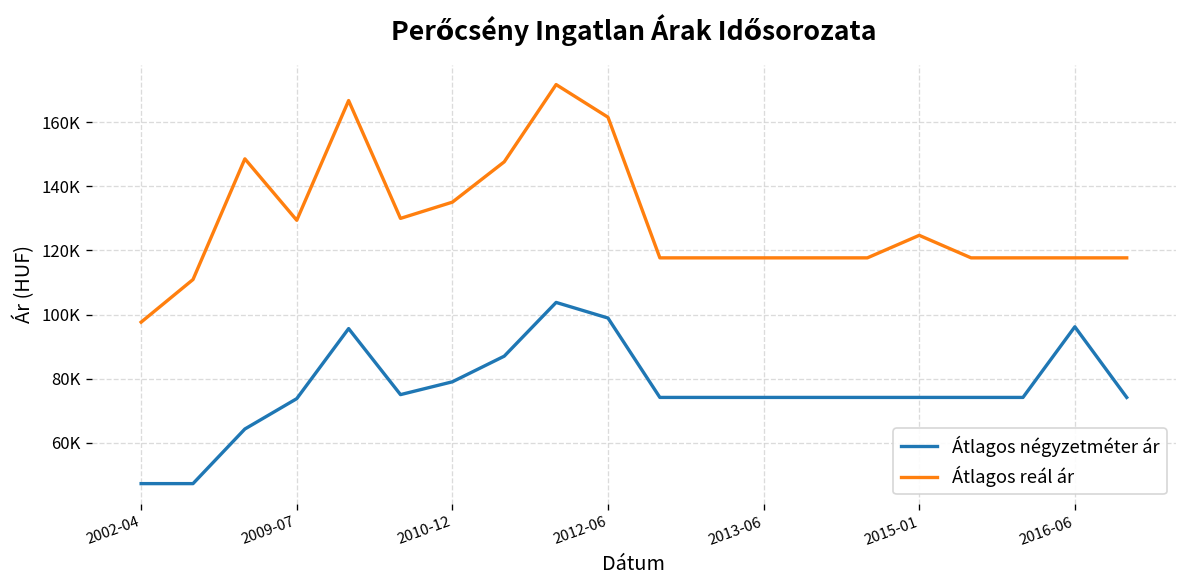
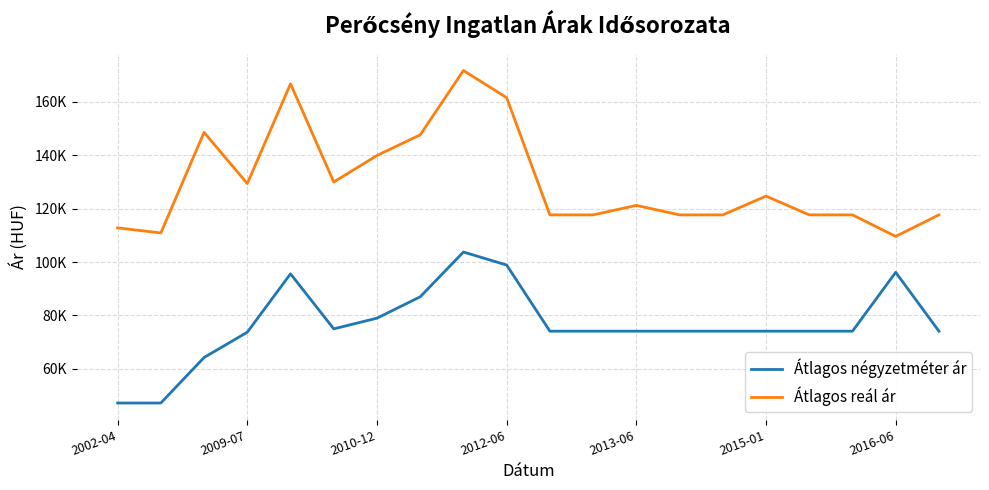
  {
    "Átlagos négyzetméter ár": {
      "2002-04": 47000,
      "2009-07": 74000,
      "2010-12": 79000,
      "2012-06": 99000,
      "2013-06": 74000,
      "2015-01": 74000,
      "2016-06": 96000
    },
    "Átlagos reál ár": {
-     "2002-04": 98000,
+     "2002-04": 113000,
      "2009-07": 129000,
-     "2010-12": 135000,
+     "2010-12": 140000,
      "2012-06": 162000,
-     "2013-06": 118000,
+     "2013-06": 121000,
      "2015-01": 125000,
-     "2016-06": 118000
+     "2016-06": 110000
    }
  }
